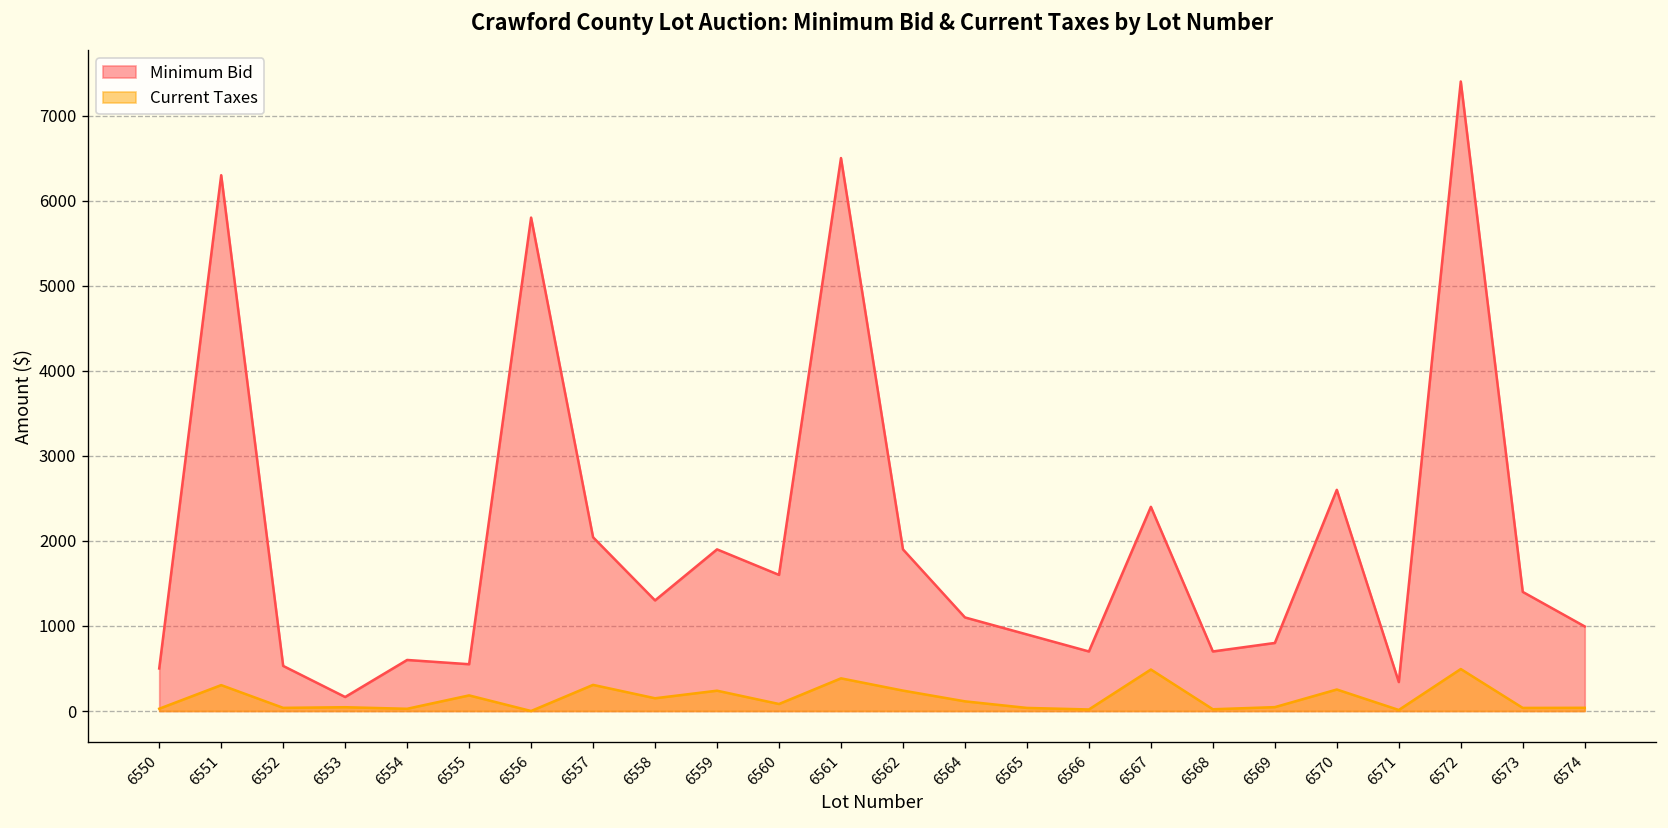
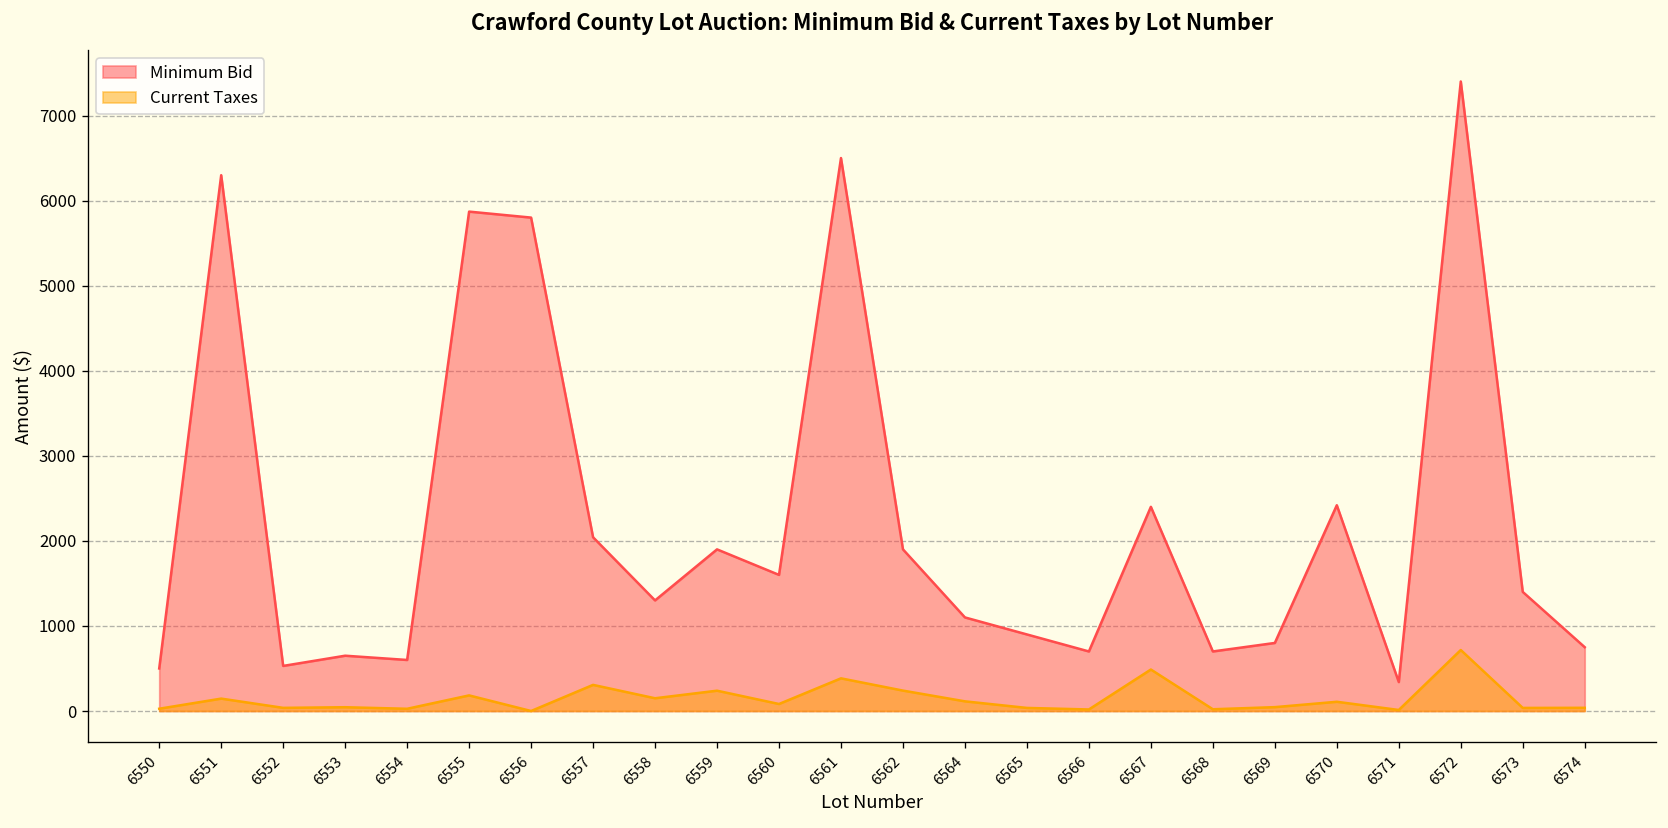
  {
    "Minimum Bid": {
      "6550": 500,
      "6551": 6300,
      "6552": 500,
-     "6553": 200,
+     "6553": 700,
      "6554": 600,
-     "6555": 600,
+     "6555": 5900,
      "6556": 5800,
      "6557": 2000,
      "6558": 1300,
      "6559": 1900,
      "6560": 1600,
      "6561": 6500,
      "6562": 1900,
      "6564": 1100,
      "6565": 900,
      "6566": 700,
      "6567": 2400,
      "6568": 700,
      "6569": 800,
-     "6570": 2600,
+     "6570": 2400,
      "6571": 300,
      "6572": 7400,
      "6573": 1400,
-     "6574": 1000
+     "6574": 800
    },
    "Current Taxes": {
      "6550": 0,
-     "6551": 300,
+     "6551": 100,
      "6552": 0,
      "6553": 0,
      "6554": 0,
      "6555": 200,
      "6556": 0,
      "6557": 300,
      "6558": 100,
      "6559": 200,
      "6560": 100,
      "6561": 400,
      "6562": 200,
      "6564": 100,
      "6565": 0,
      "6566": 0,
      "6567": 500,
      "6568": 0,
      "6569": 0,
-     "6570": 300,
+     "6570": 100,
      "6571": 0,
-     "6572": 500,
+     "6572": 700,
      "6573": 0,
      "6574": 0
    }
  }
